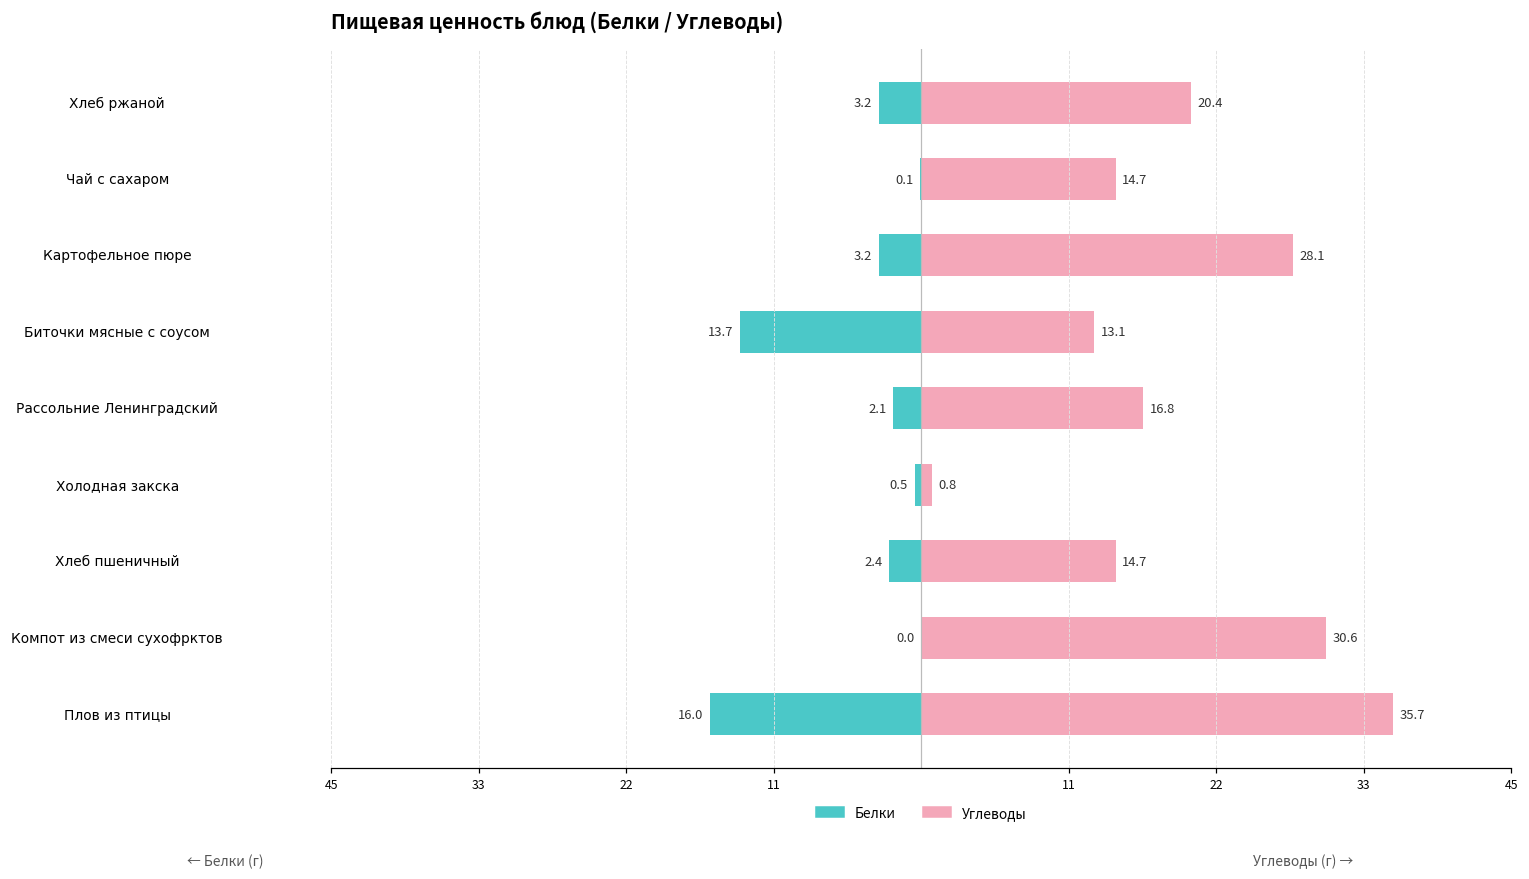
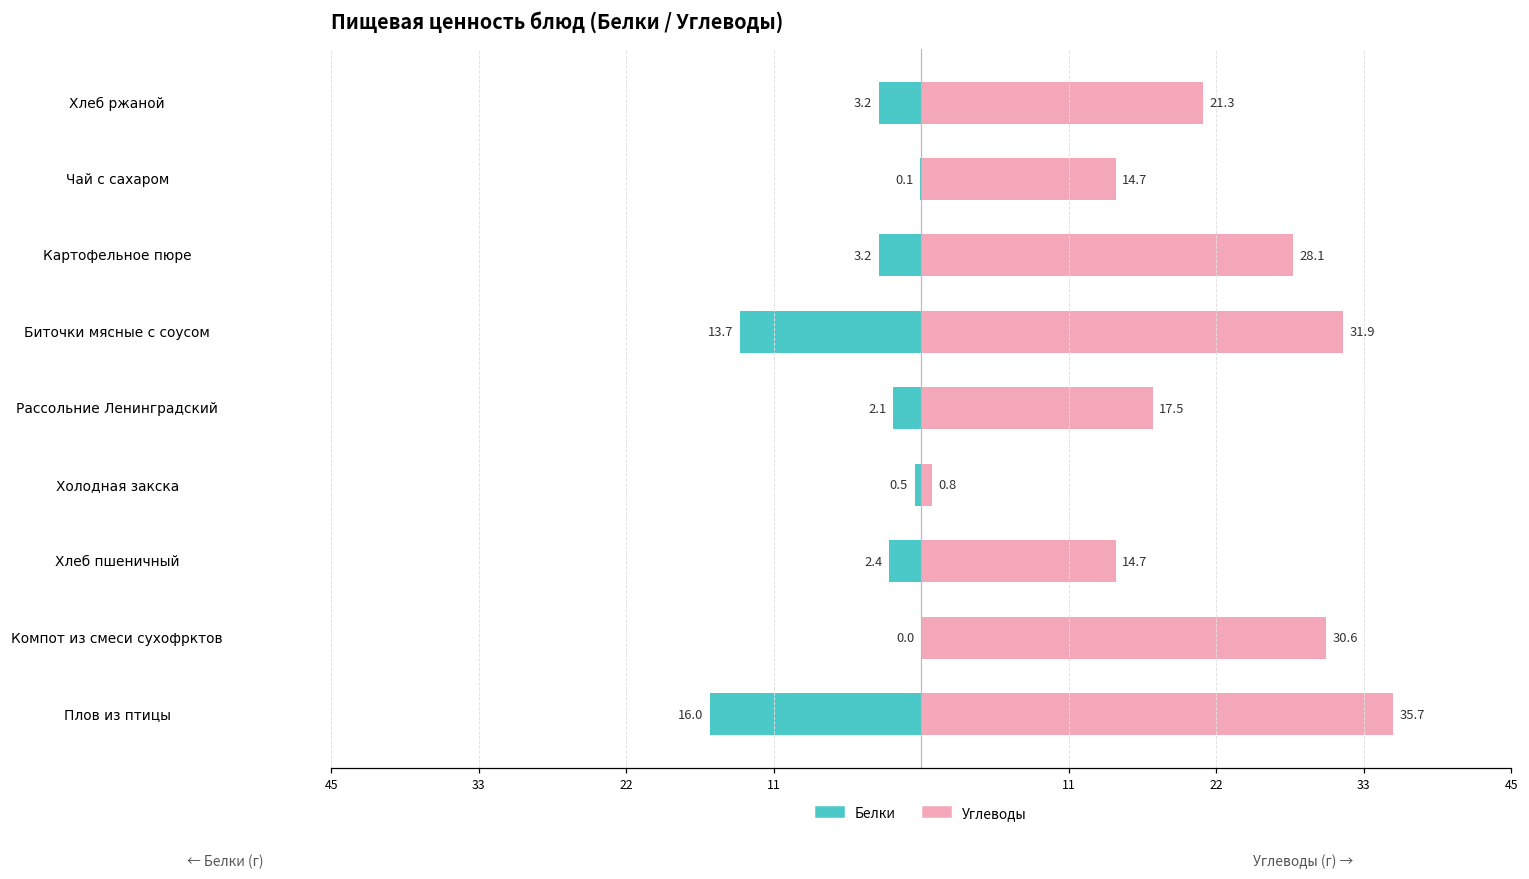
  {
    "Белки": {
      "Компот из смеси сухофрктов": 0.0
    },
    "Углеводы": {
-     "Хлеб ржаной": 20.4,
+     "Хлеб ржаной": 21.3,
      "Чай с сахаром": 14.7,
      "Картофельное пюре": 28.1,
-     "Биточки мясные с соусом": 13.1,
-     "Рассольние Ленинградский": 16.8,
+     "Биточки мясные с соусом": 31.9,
+     "Рассольние Ленинградский": 17.5,
      "Холодная закска": 0.8,
      "Хлеб пшеничный": 14.7,
      "Компот из смеси сухофрктов": 30.6,
      "Плов из птицы": 35.7
    }
  }
